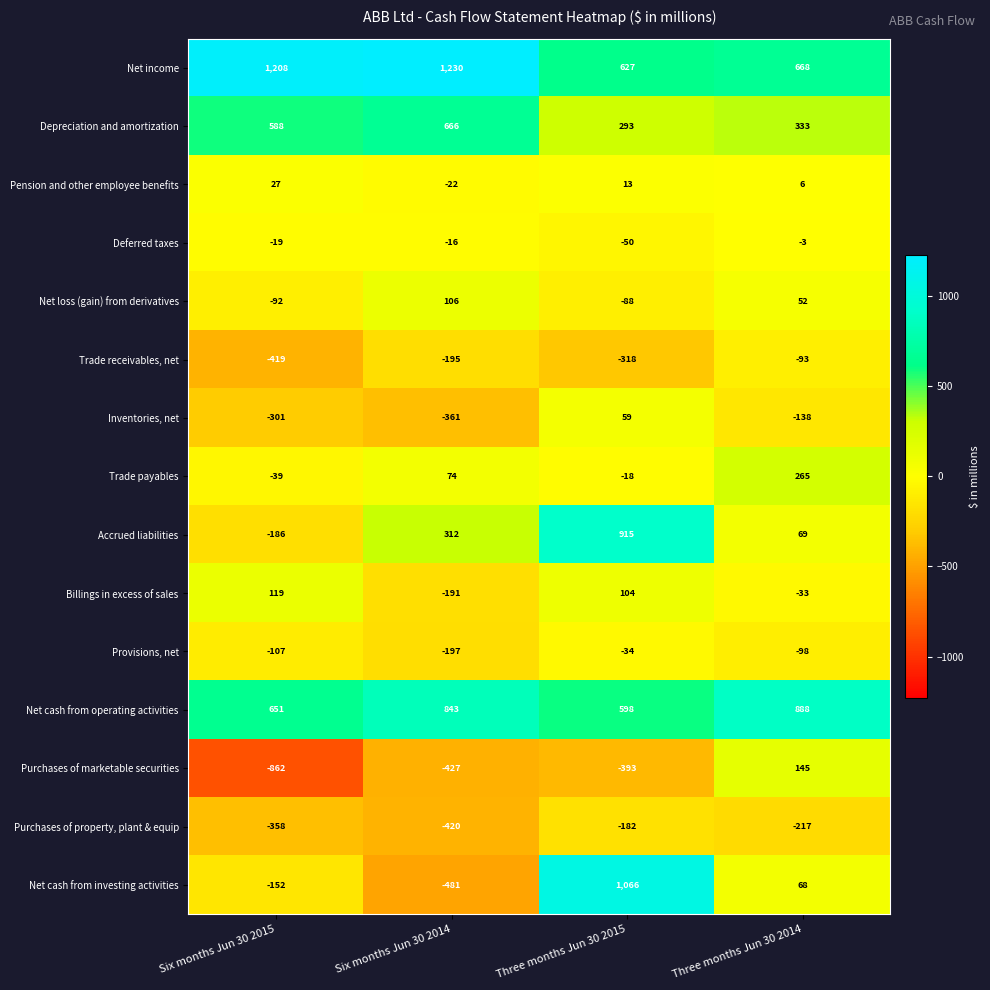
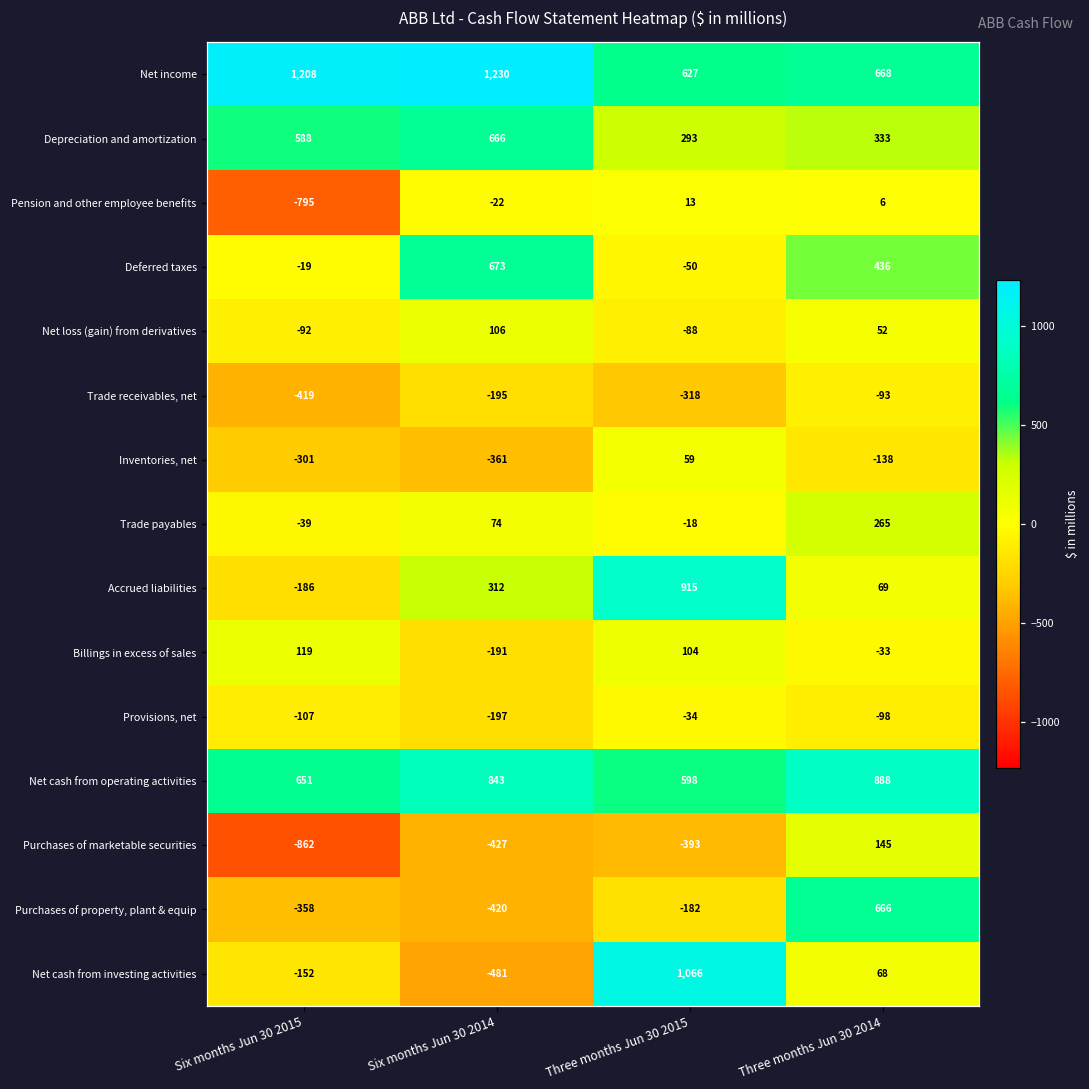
  {
    "Net income": {
      "Six months Jun 30 2015": "1,208",
      "Six months Jun 30 2014": "1,230",
      "Three months Jun 30 2015": "627",
      "Three months Jun 30 2014": "668"
    },
    "Depreciation and amortization": {
      "Six months Jun 30 2015": "588",
      "Six months Jun 30 2014": "666",
      "Three months Jun 30 2015": "293",
      "Three months Jun 30 2014": "333"
    },
    "Pension and other employee benefits": {
-     "Six months Jun 30 2015": "27",
+     "Six months Jun 30 2015": "-795",
      "Six months Jun 30 2014": "-22",
      "Three months Jun 30 2015": "13",
      "Three months Jun 30 2014": "6"
    },
    "Deferred taxes": {
      "Six months Jun 30 2015": "-19",
-     "Six months Jun 30 2014": "-16",
+     "Six months Jun 30 2014": "673",
      "Three months Jun 30 2015": "-50",
-     "Three months Jun 30 2014": "-3"
+     "Three months Jun 30 2014": "436"
    },
    "Net loss (gain) from derivatives": {
      "Six months Jun 30 2015": "-92",
      "Six months Jun 30 2014": "106",
      "Three months Jun 30 2015": "-88",
      "Three months Jun 30 2014": "52"
    },
    "Trade receivables, net": {
      "Six months Jun 30 2015": "-419",
      "Six months Jun 30 2014": "-195",
      "Three months Jun 30 2015": "-318",
      "Three months Jun 30 2014": "-93"
    },
    "Inventories, net": {
      "Six months Jun 30 2015": "-301",
      "Six months Jun 30 2014": "-361",
      "Three months Jun 30 2015": "59",
      "Three months Jun 30 2014": "-138"
    },
    "Trade payables": {
      "Six months Jun 30 2015": "-39",
      "Six months Jun 30 2014": "74",
      "Three months Jun 30 2015": "-18",
      "Three months Jun 30 2014": "265"
    },
    "Accrued liabilities": {
      "Six months Jun 30 2015": "-186",
      "Six months Jun 30 2014": "312",
      "Three months Jun 30 2015": "915",
      "Three months Jun 30 2014": "69"
    },
    "Billings in excess of sales": {
      "Six months Jun 30 2015": "119",
      "Six months Jun 30 2014": "-191",
      "Three months Jun 30 2015": "104",
      "Three months Jun 30 2014": "-33"
    },
    "Provisions, net": {
      "Six months Jun 30 2015": "-107",
      "Six months Jun 30 2014": "-197",
      "Three months Jun 30 2015": "-34",
      "Three months Jun 30 2014": "-98"
    },
    "Net cash from operating activities": {
      "Six months Jun 30 2015": "651",
      "Six months Jun 30 2014": "843",
      "Three months Jun 30 2015": "598",
      "Three months Jun 30 2014": "888"
    },
    "Purchases of marketable securities": {
      "Six months Jun 30 2015": "-862",
      "Six months Jun 30 2014": "-427",
      "Three months Jun 30 2015": "-393",
      "Three months Jun 30 2014": "145"
    },
    "Purchases of property, plant & equip": {
      "Six months Jun 30 2015": "-358",
      "Six months Jun 30 2014": "-420",
      "Three months Jun 30 2015": "-182",
-     "Three months Jun 30 2014": "-217"
+     "Three months Jun 30 2014": "666"
    },
    "Net cash from investing activities": {
      "Six months Jun 30 2015": "-152",
      "Six months Jun 30 2014": "-481",
      "Three months Jun 30 2015": "1,066",
      "Three months Jun 30 2014": "68"
    }
  }
